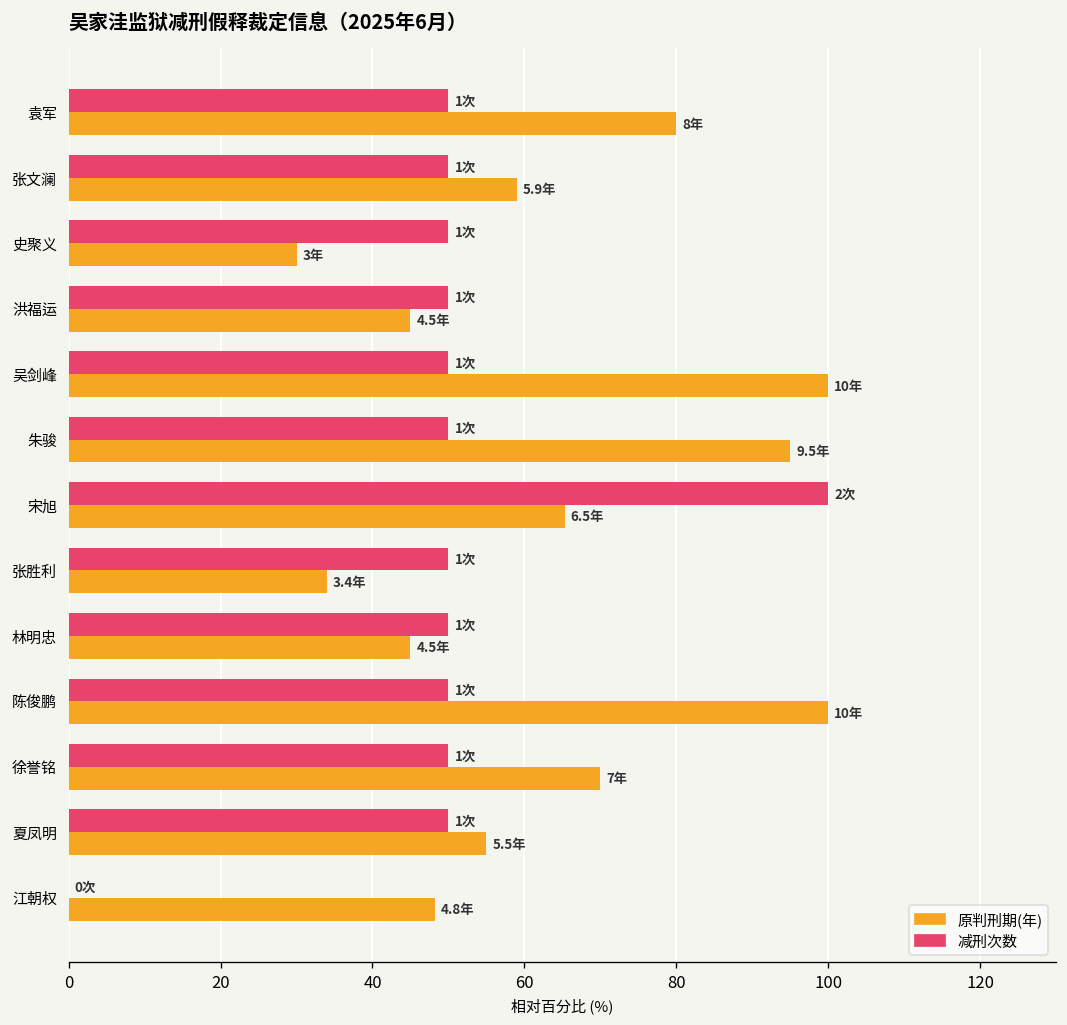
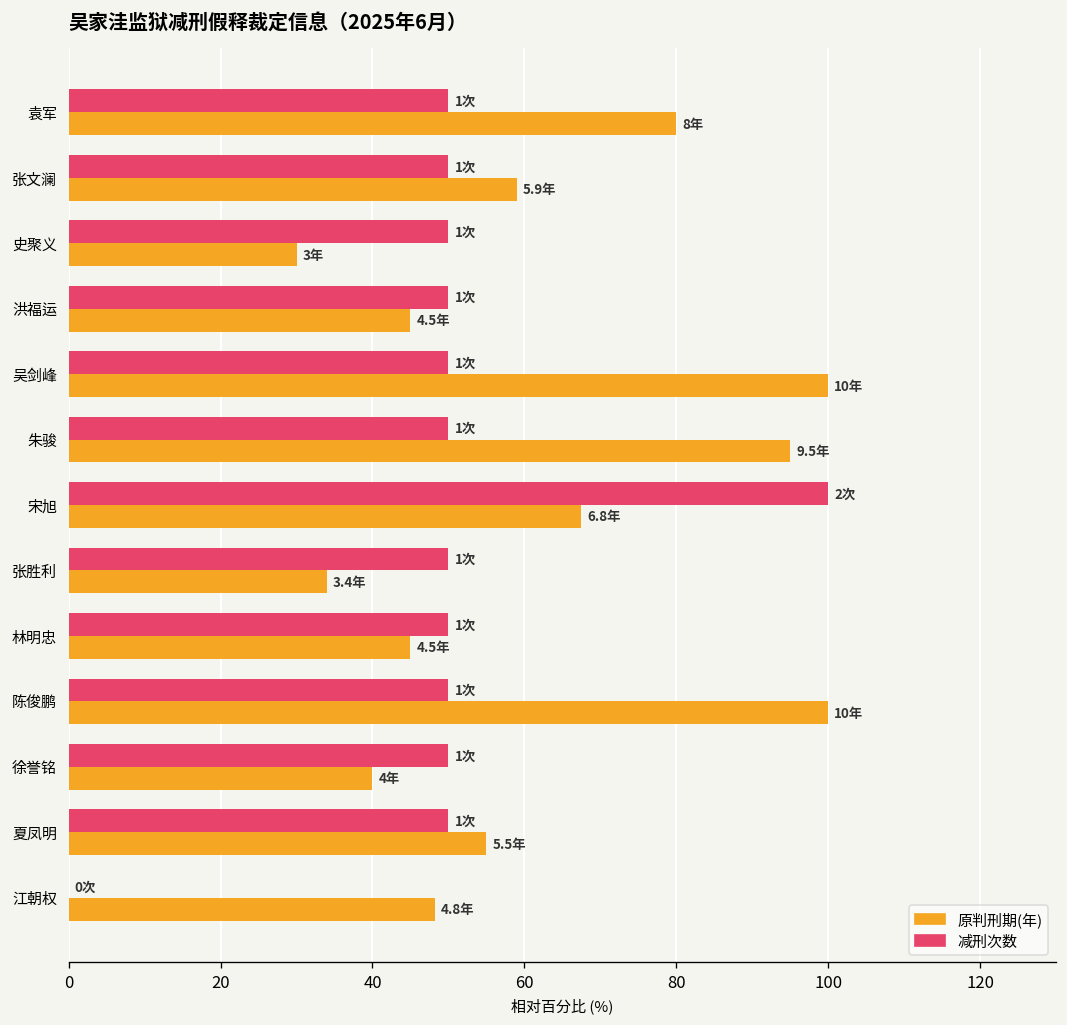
  {
    "原判刑期(年)": {
-     "宋旭": "6.5年",
-     "徐誉铭": "7年"
+     "宋旭": "6.8年",
+     "徐誉铭": "4年"
    },
    "减刑次数": {
      "江朝权": "0次"
    }
  }
